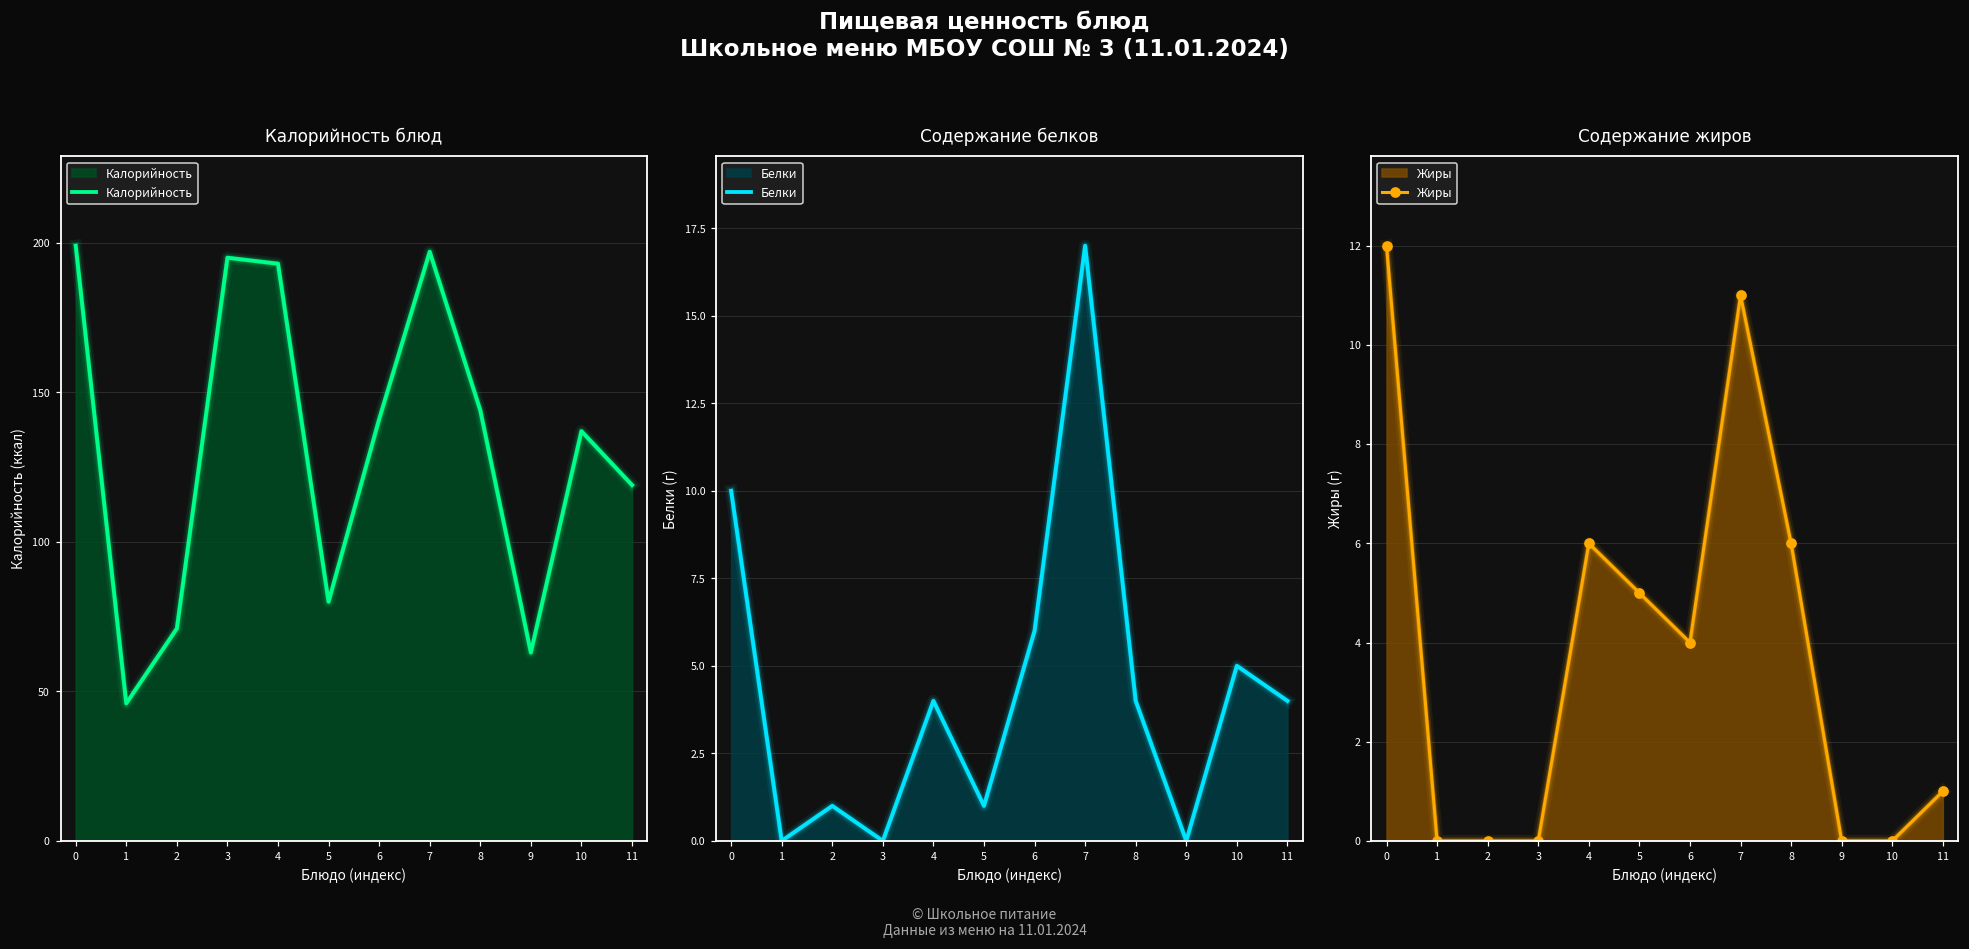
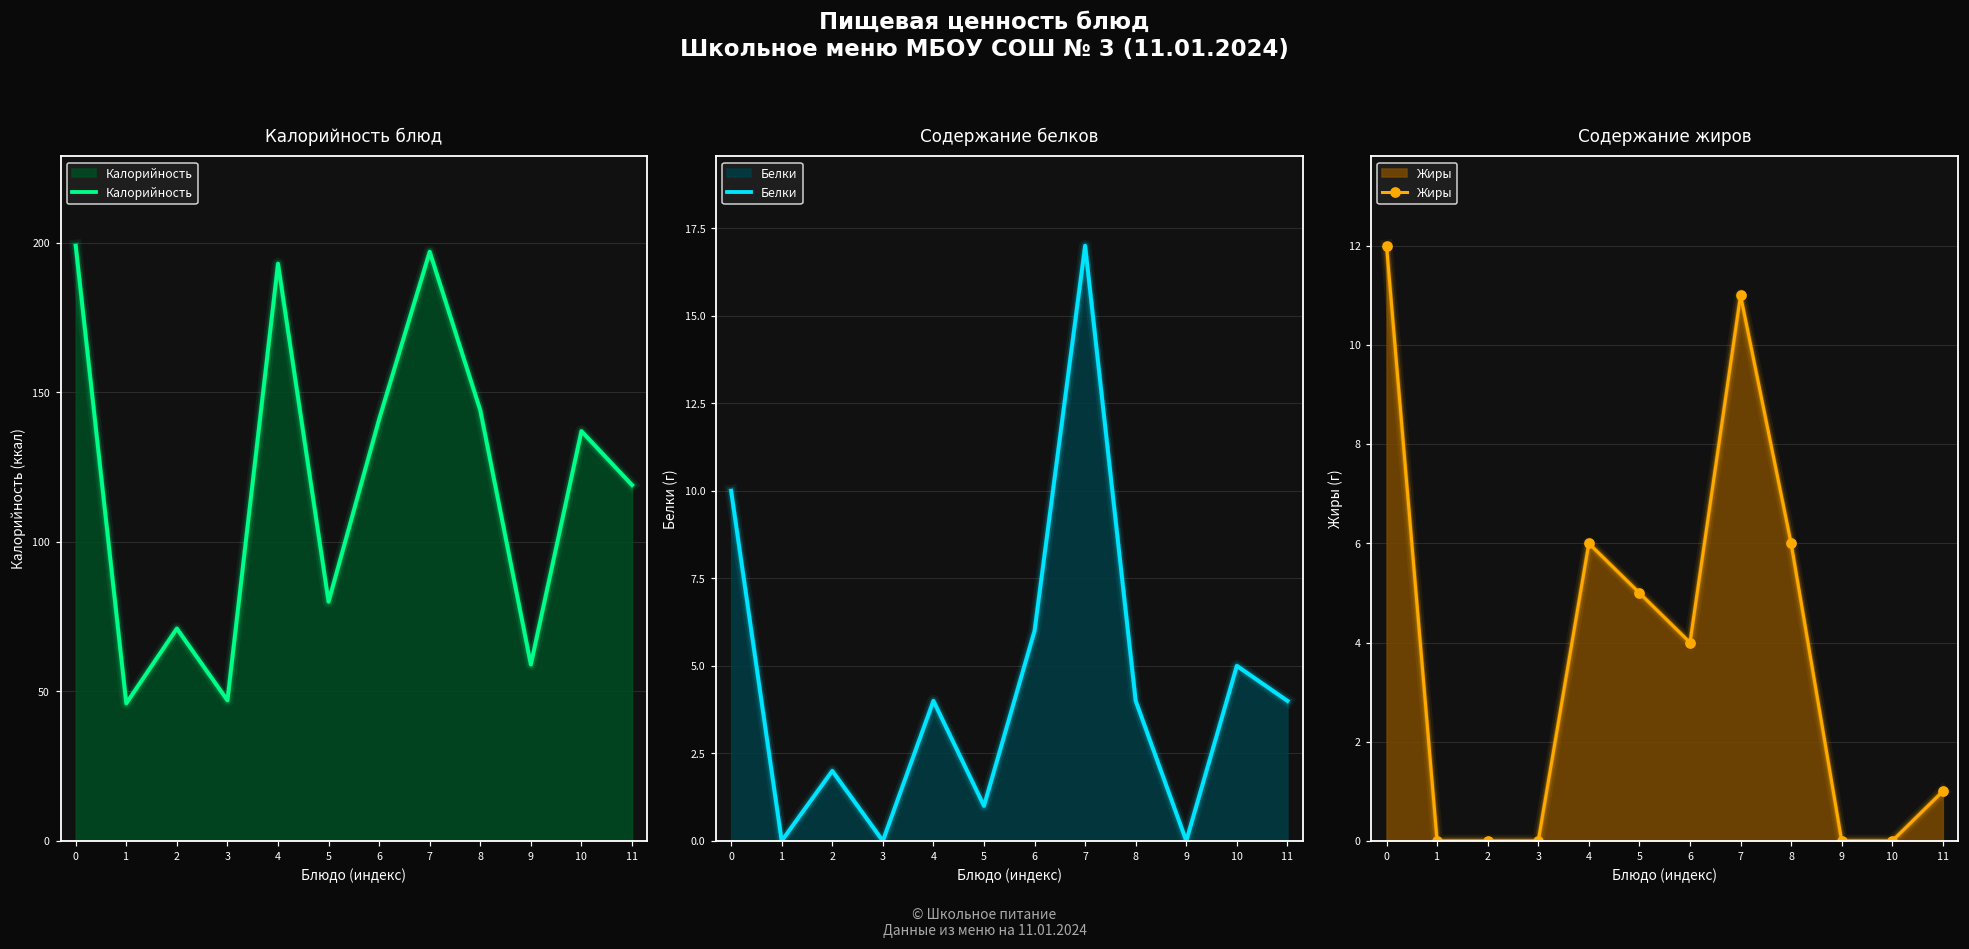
  {
    "Калорийность блюд": {
      "0": 199,
      "1": 46,
      "2": 71,
-     "3": 195,
+     "3": 47,
      "4": 193,
      "5": 80,
      "6": 141,
      "7": 197,
      "8": 144,
-     "9": 63,
+     "9": 59,
      "10": 137,
      "11": 119
    },
    "Содержание белков": {
      "0": 10,
      "1": 0,
-     "2": 1,
+     "2": 2,
      "3": 0,
      "4": 4,
      "5": 1,
      "6": 6,
      "7": 17,
      "8": 4,
      "9": 0,
      "10": 5,
      "11": 4
    },
    "Содержание жиров": {
      "0": 12.0,
      "1": 0.0,
      "2": 0.0,
      "3": 0.0,
      "4": 6.0,
      "5": 5.0,
      "6": 4.0,
      "7": 11.0,
      "8": 6.0,
      "9": 0.0,
      "10": 0.0,
      "11": 1.0
    }
  }
